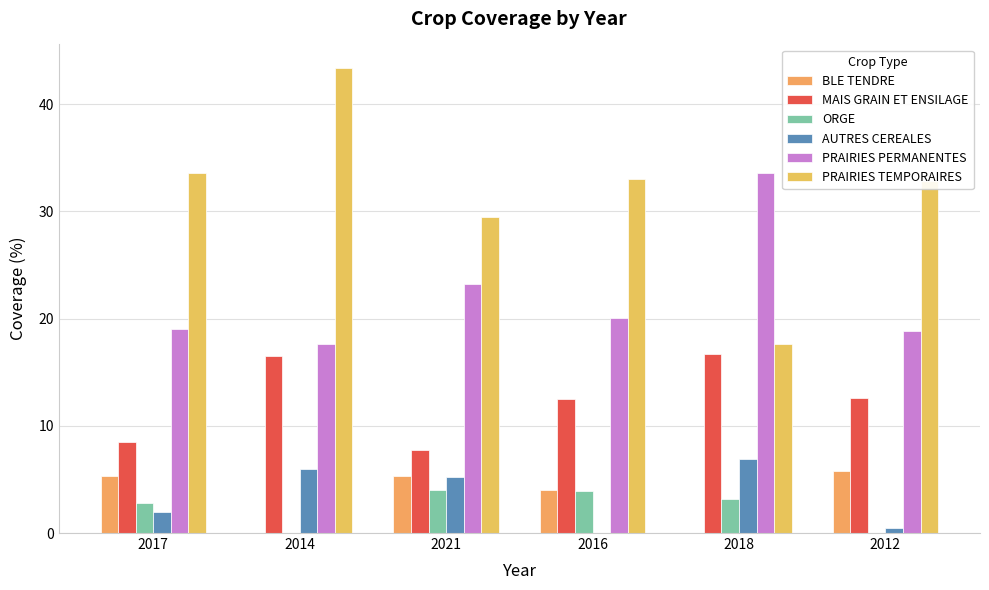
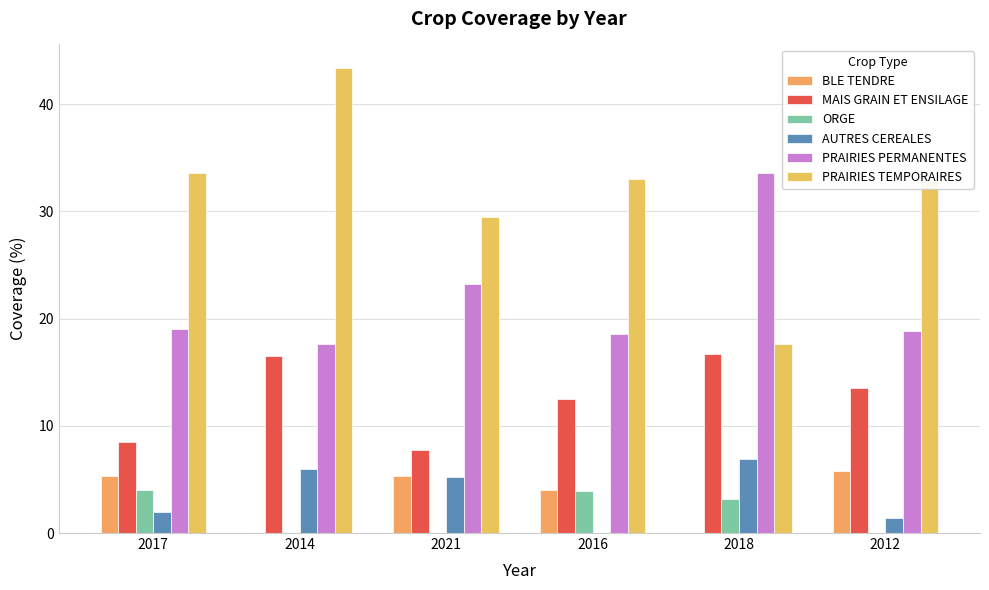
  {
    "MAIS GRAIN ET ENSILAGE": {
      "2017": 8.5,
      "2014": 16.5,
      "2021": 7.7,
      "2016": 12.5,
      "2018": 16.7,
-     "2012": 12.6
+     "2012": 13.5
    },
    "ORGE": {
-     "2017": 2.8,
+     "2017": 4.0,
      "2014": 0.0,
-     "2021": 4,
+     "2021": 0,
      "2016": 3.9,
      "2018": 3.2,
      "2012": 0.0
    },
    "AUTRES CEREALES": {
      "2017": 2.0,
      "2014": 6.0,
      "2021": 5.2,
      "2016": 0.0,
      "2018": 6.9,
-     "2012": 0.5
+     "2012": 1.4
    },
    "PRAIRIES PERMANENTES": {
      "2017": 19.0,
      "2014": 17.6,
      "2021": 23.2,
-     "2016": 20.1,
+     "2016": 18.6,
      "2018": 33.6,
      "2012": 18.8
    }
  }
